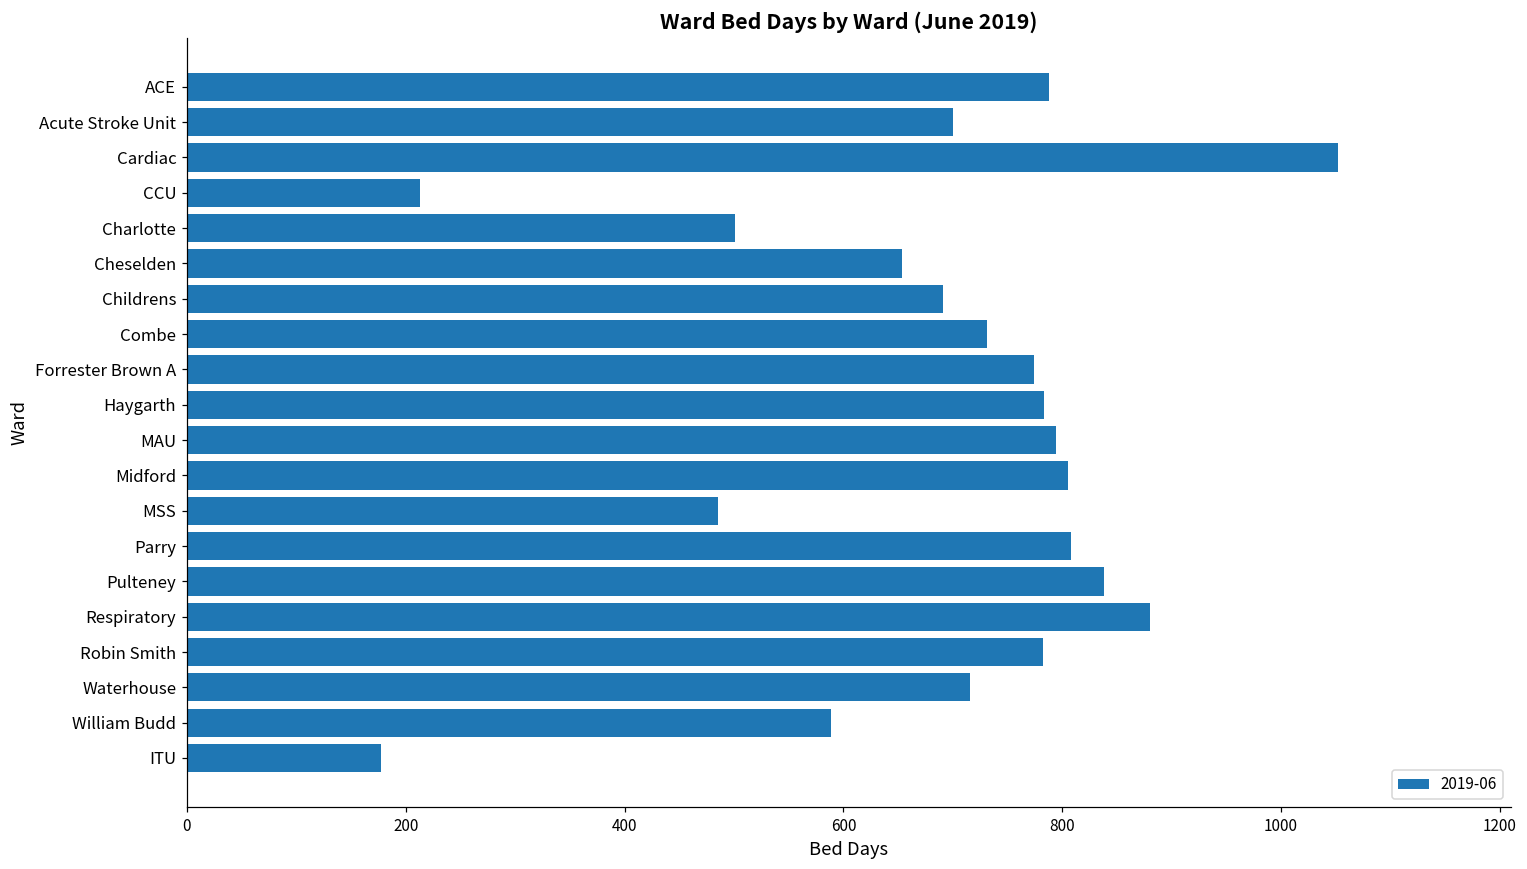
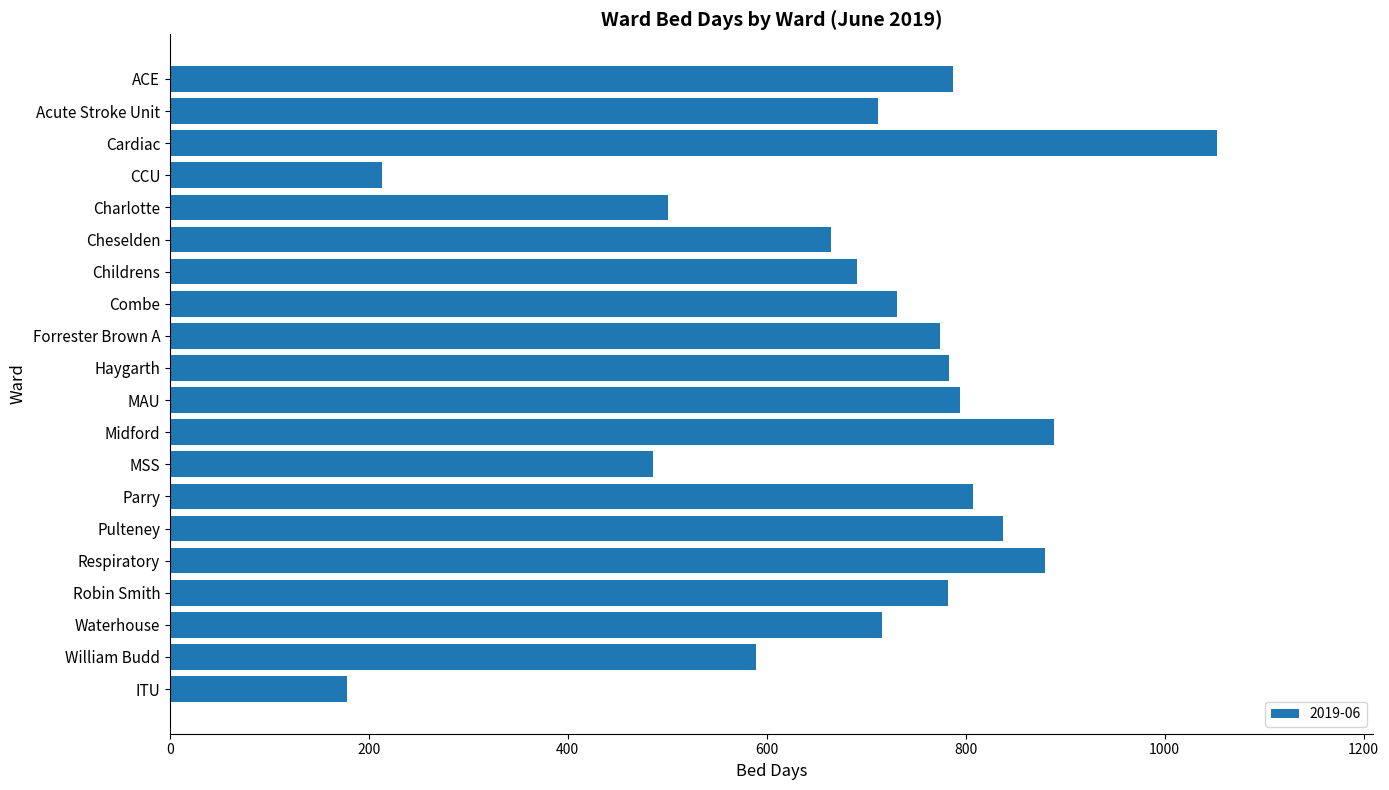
  {
    "ACE": 790,
-   "Acute Stroke Unit": 700,
+   "Acute Stroke Unit": 710,
    "Cardiac": 1050,
    "CCU": 210,
    "Charlotte": 500,
-   "Cheselden": 650,
+   "Cheselden": 660,
    "Childrens": 690,
    "Combe": 730,
    "Forrester Brown A": 770,
    "Haygarth": 780,
    "MAU": 790,
-   "Midford": 810,
+   "Midford": 890,
    "MSS": 490,
    "Parry": 810,
    "Pulteney": 840,
    "Respiratory": 880,
    "Robin Smith": 780,
    "Waterhouse": 720,
    "William Budd": 590,
    "ITU": 180
  }
